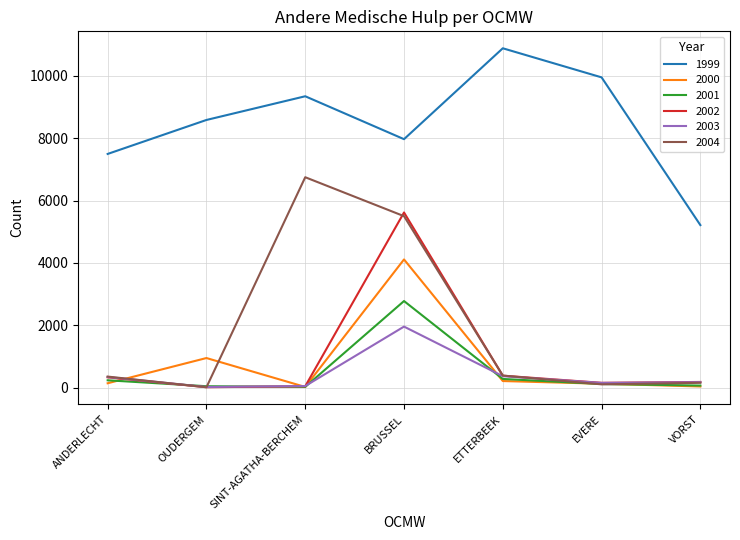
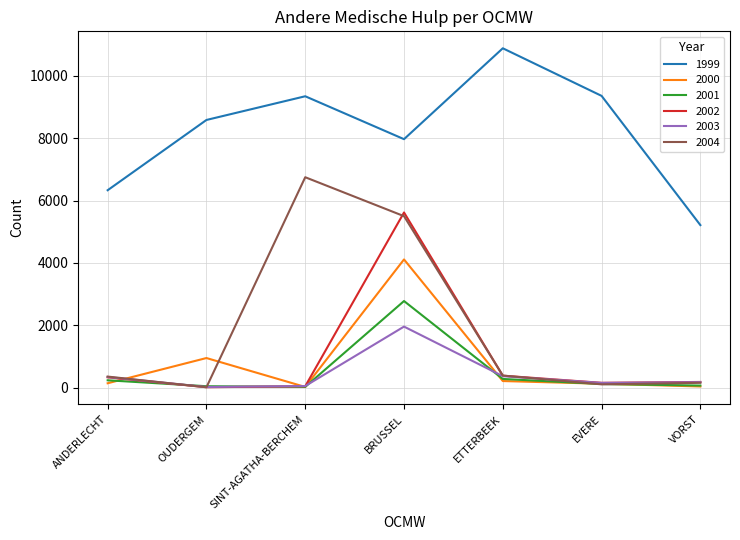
  {
    "1999": {
-     "ANDERLECHT": 7500,
+     "ANDERLECHT": 6300,
      "OUDERGEM": 8600,
      "SINT-AGATHA-BERCHEM": 9300,
      "BRUSSEL": 8000,
      "ETTERBEEK": 10900,
-     "EVERE": 9900,
+     "EVERE": 9400,
      "VORST": 5200
    },
    "2000": {
      "ANDERLECHT": 100,
      "OUDERGEM": 1000,
      "BRUSSEL": 4100
    },
    "2001": {
      "ANDERLECHT": 200,
      "BRUSSEL": 2800
    },
    "2002": {
      "BRUSSEL": 5600
    },
    "2003": {
      "BRUSSEL": 2000
    },
    "2004": {
      "SINT-AGATHA-BERCHEM": 6700,
      "BRUSSEL": 5500
    }
  }
